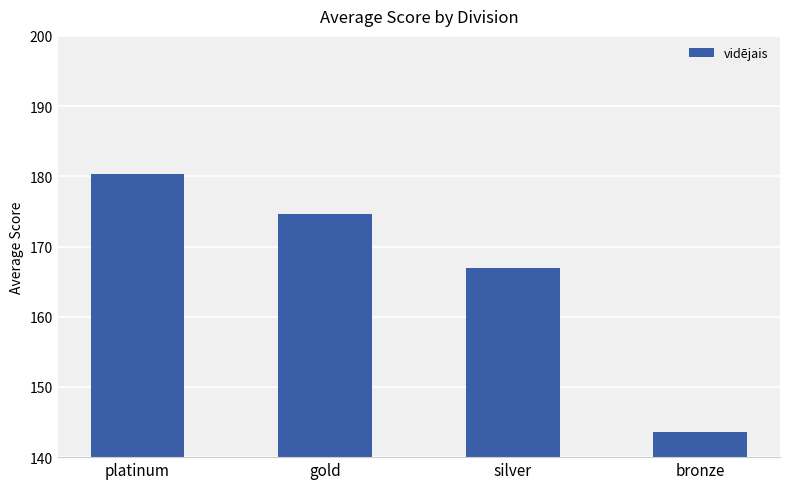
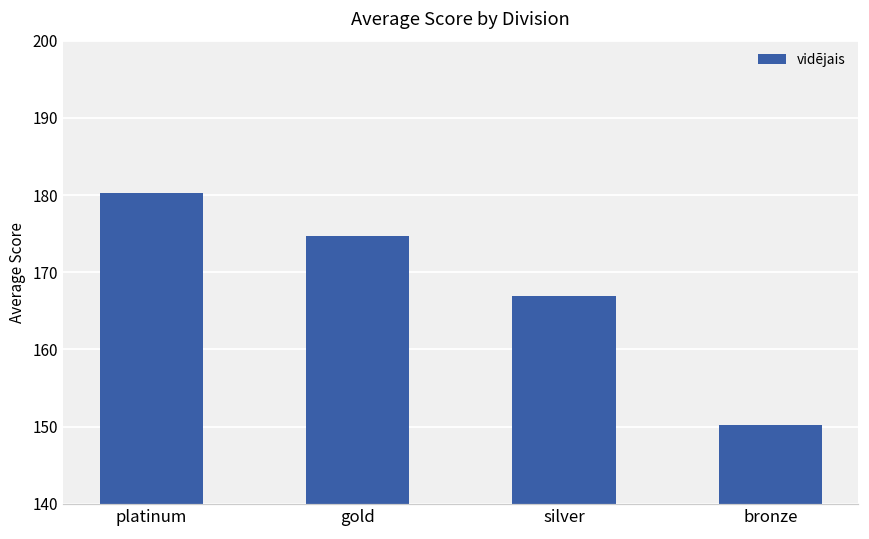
  {
    "platinum": 180,
    "gold": 175,
    "silver": 167,
-   "bronze": 144
+   "bronze": 150
  }
